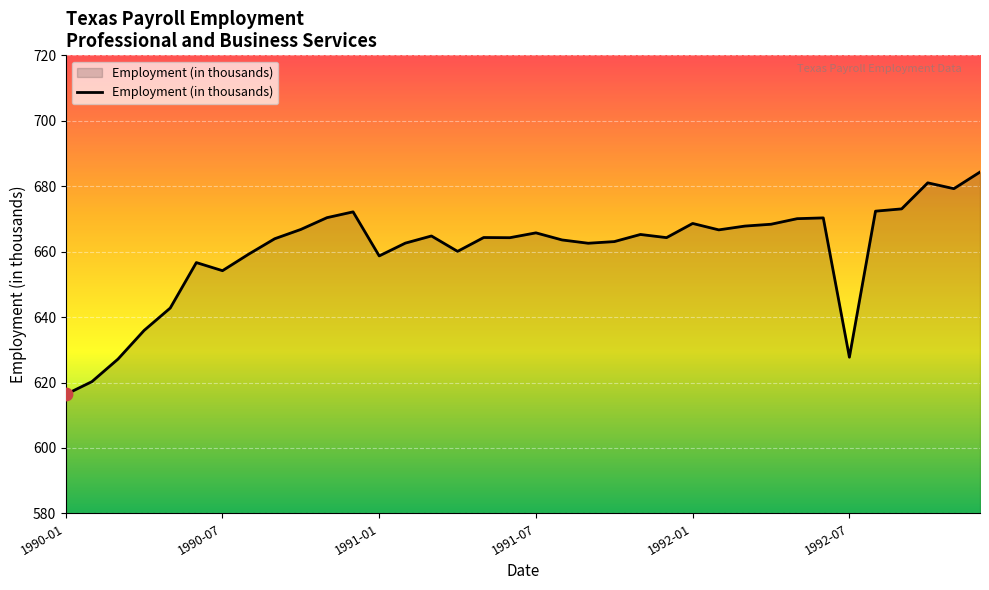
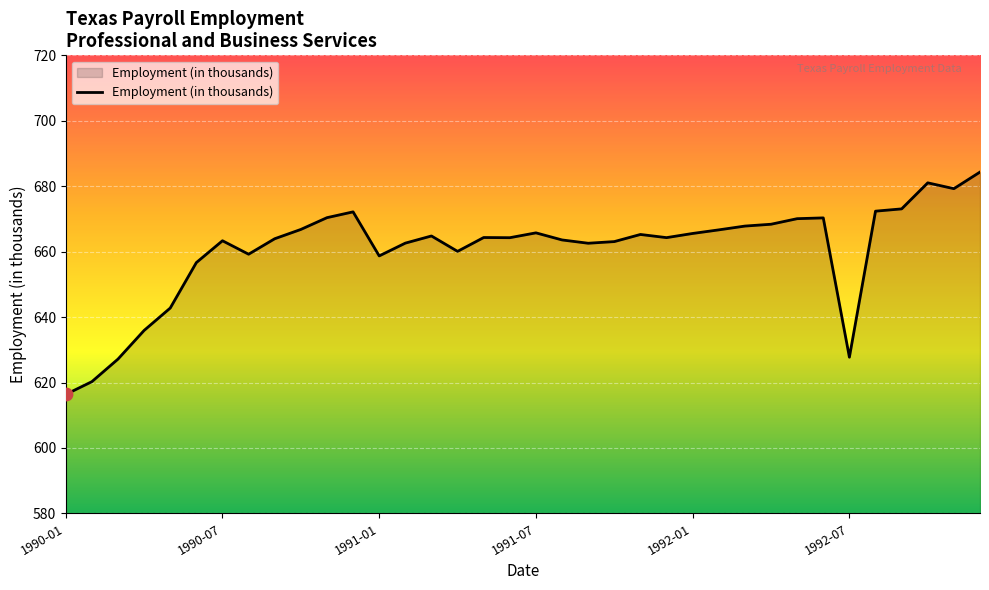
  {
    "Employment (in thousands)": {
-     "1990-07": 654,
+     "1990-07": 663,
      "1991-01": 659,
      "1991-07": 666,
-     "1992-01": 669,
+     "1992-01": 666,
      "1992-07": 628
    }
  }
